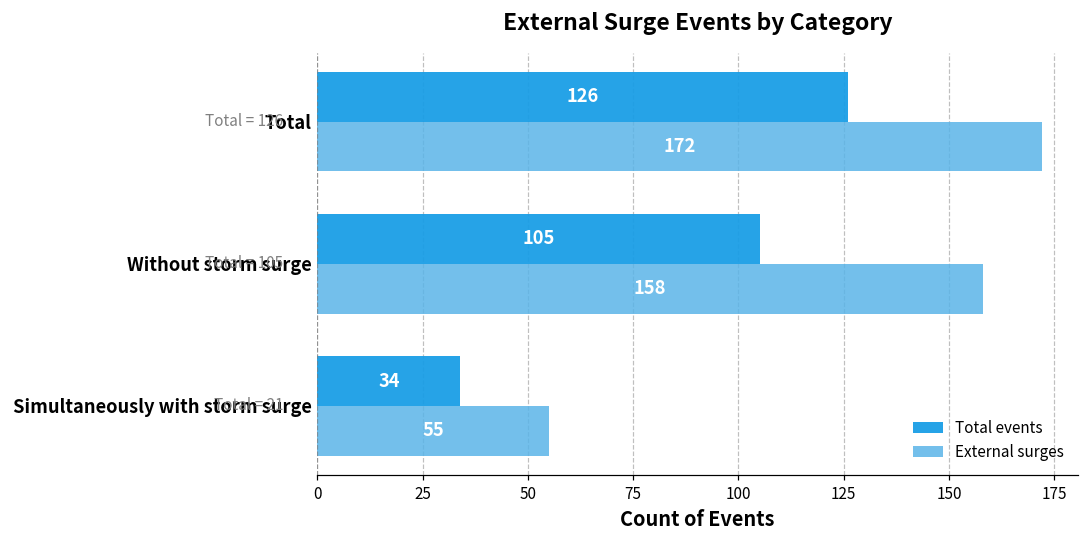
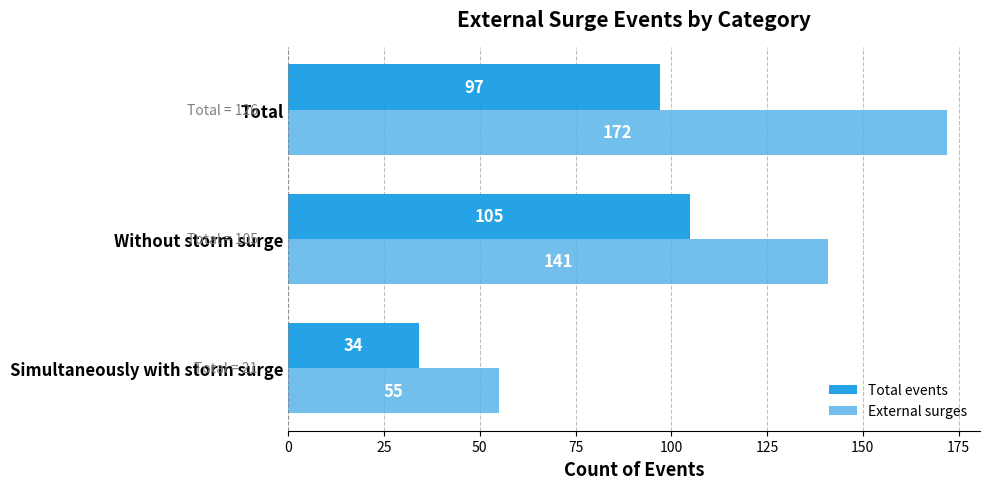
  {
    "Total events": {
-     "Total": 126,
+     "Total": 97,
      "Without storm surge": 105,
      "Simultaneously with storm surge": 34
    },
    "External surges": {
      "Total": 172,
-     "Without storm surge": 158,
+     "Without storm surge": 141,
      "Simultaneously with storm surge": 55
    }
  }
